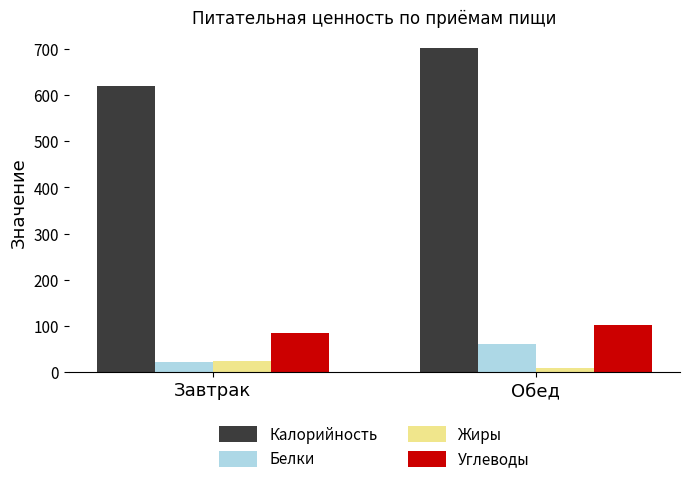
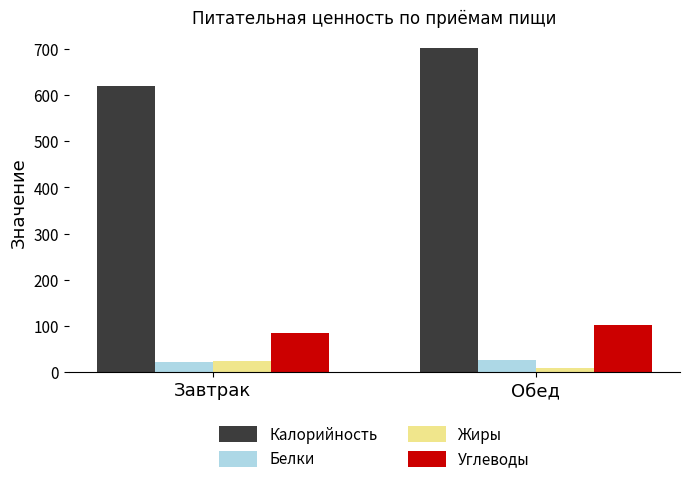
  {
    "Калорийность": {
      "Завтрак": 620,
      "Обед": 700
    },
    "Белки": {
      "Завтрак": 20,
-     "Обед": 60
+     "Обед": 30
    },
    "Жиры": {
      "Завтрак": 20,
      "Обед": 10
    },
    "Углеводы": {
      "Завтрак": 80,
      "Обед": 100
    }
  }
